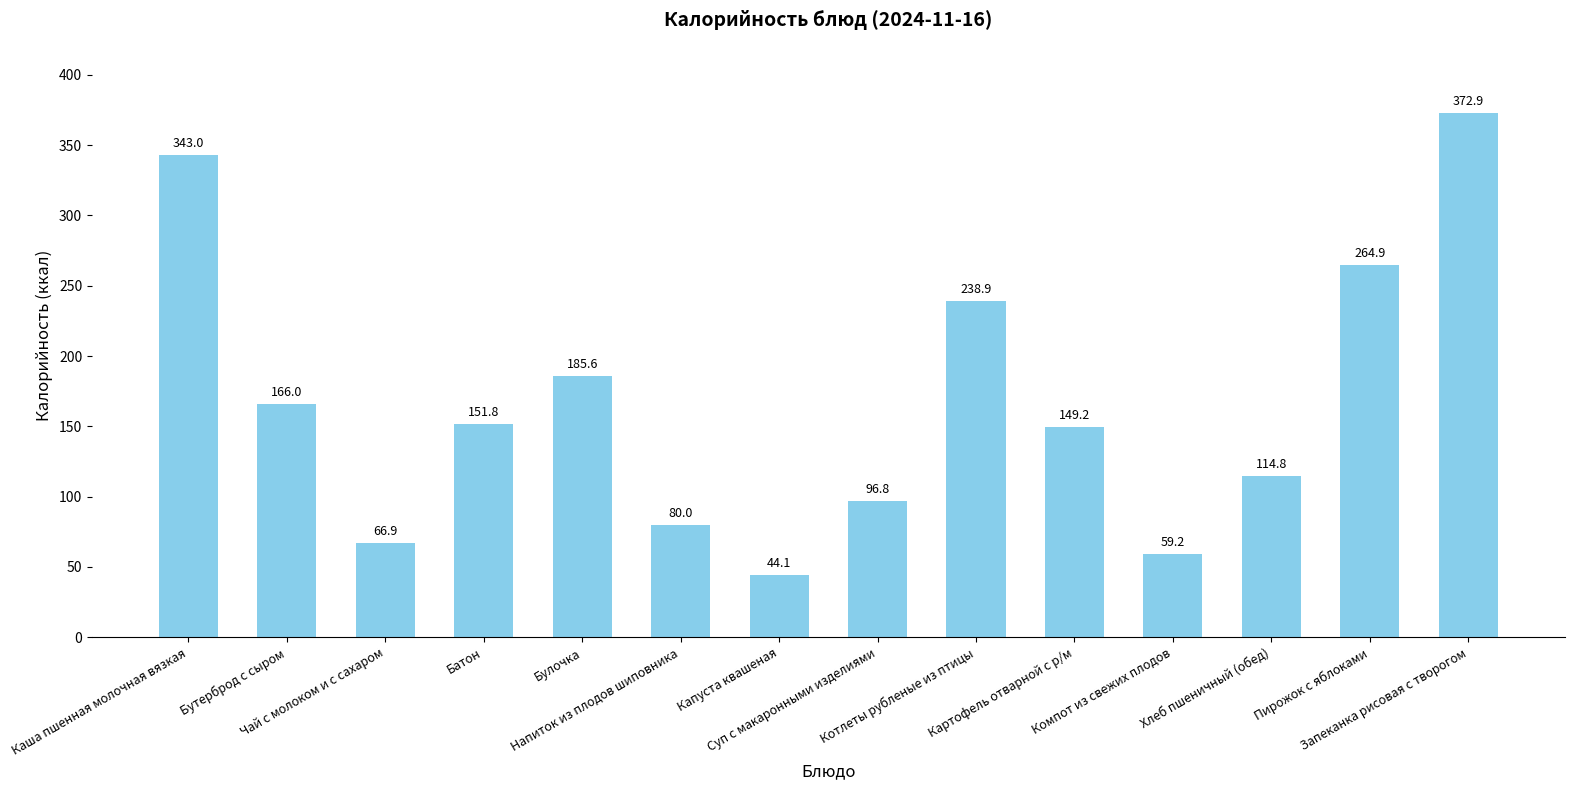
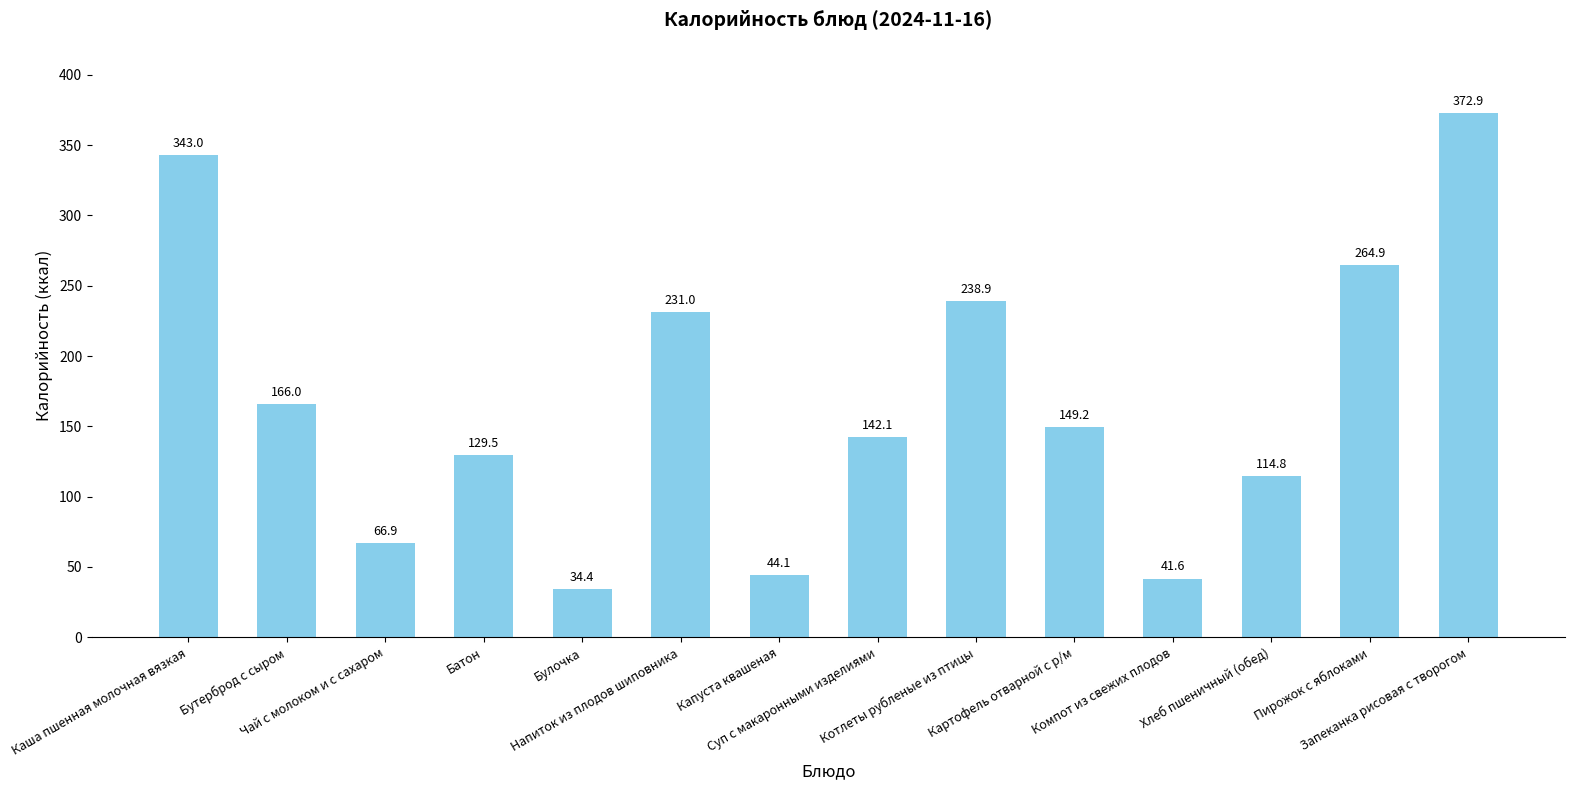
  {
    "Каша пшенная молочная вязкая": 343.0,
    "Бутерброд с сыром": 166.0,
    "Чай с молоком и с сахаром": 66.9,
-   "Батон": 151.8,
-   "Булочка": 185.6,
-   "Напиток из плодов шиповника": 80.0,
+   "Батон": 129.5,
+   "Булочка": 34.4,
+   "Напиток из плодов шиповника": 231.0,
    "Капуста квашеная": 44.1,
-   "Суп с макаронными изделиями": 96.8,
+   "Суп с макаронными изделиями": 142.1,
    "Котлеты рубленые из птицы": 238.9,
    "Картофель отварной с р/м": 149.2,
-   "Компот из свежих плодов": 59.2,
+   "Компот из свежих плодов": 41.6,
    "Хлеб пшеничный (обед)": 114.8,
    "Пирожок с яблоками": 264.9,
    "Запеканка рисовая с творогом": 372.9
  }
